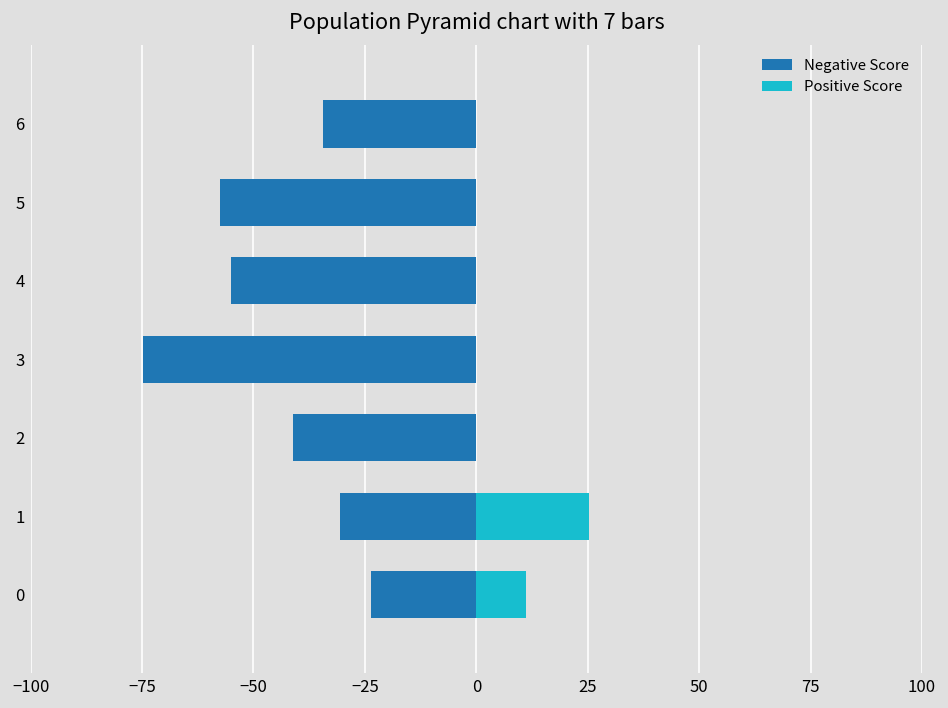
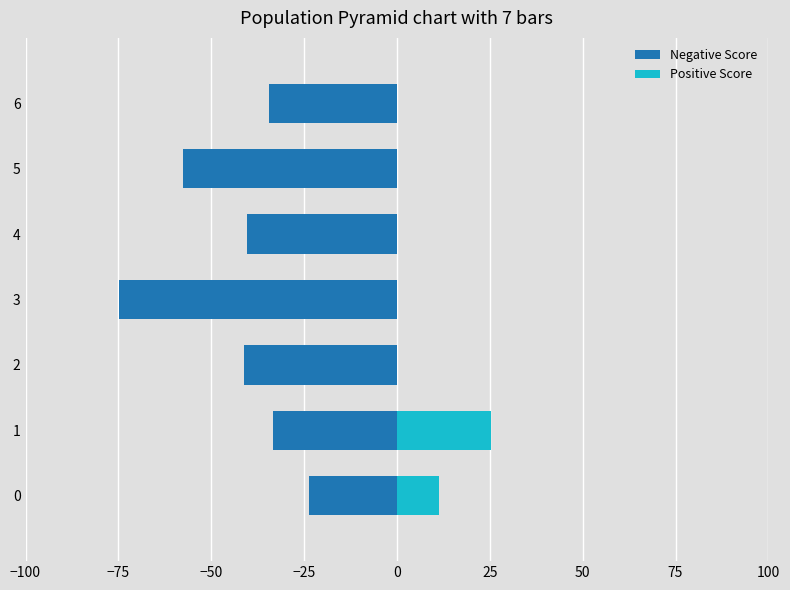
  {
    "Negative Score": {
      "6": -34,
      "5": -58,
-     "4": -55,
+     "4": -40,
      "3": -75,
      "2": -41,
-     "1": -31,
+     "1": -33,
      "0": -24
    },
    "Positive Score": {
      "6": 0,
      "5": 0,
      "4": 0,
      "3": 0,
      "2": 0,
      "1": 25,
      "0": 11
    }
  }
